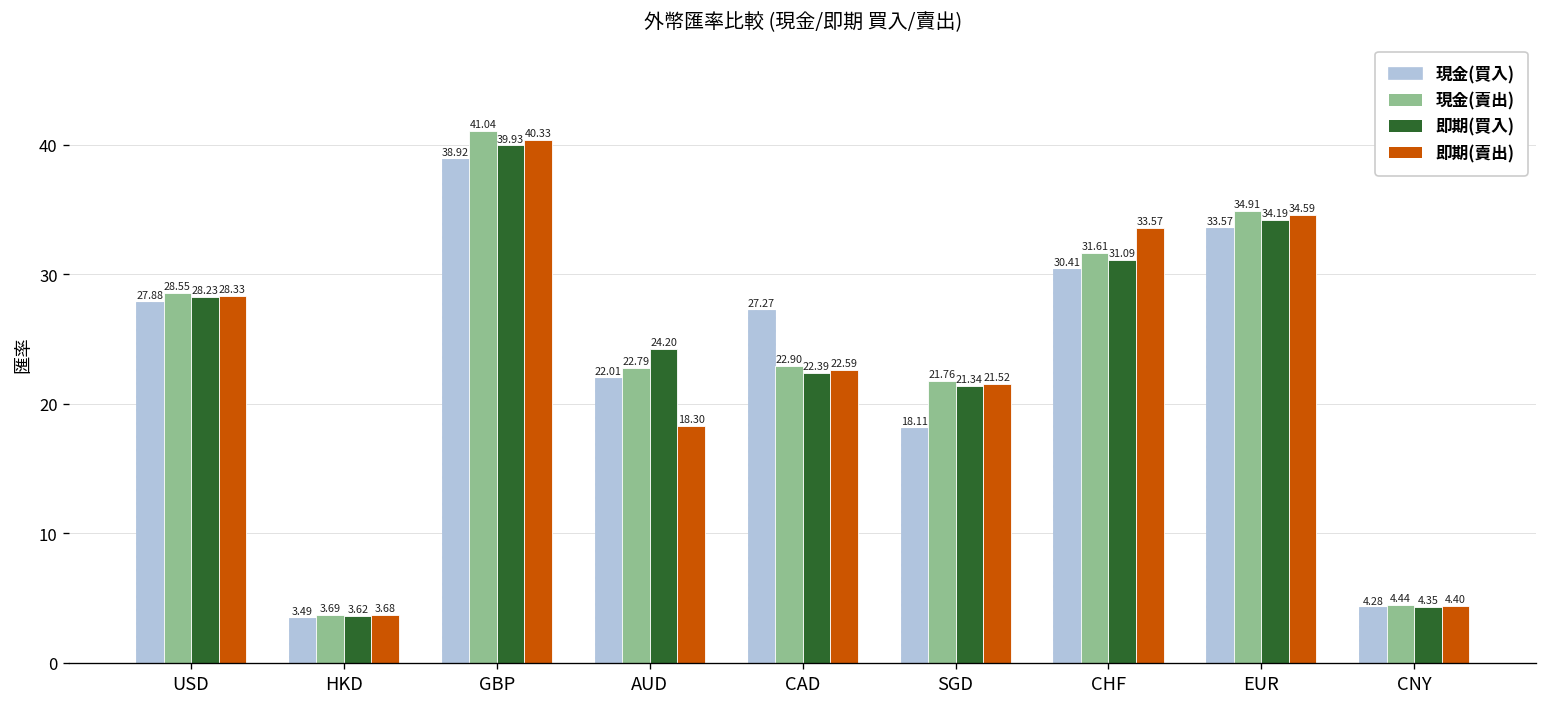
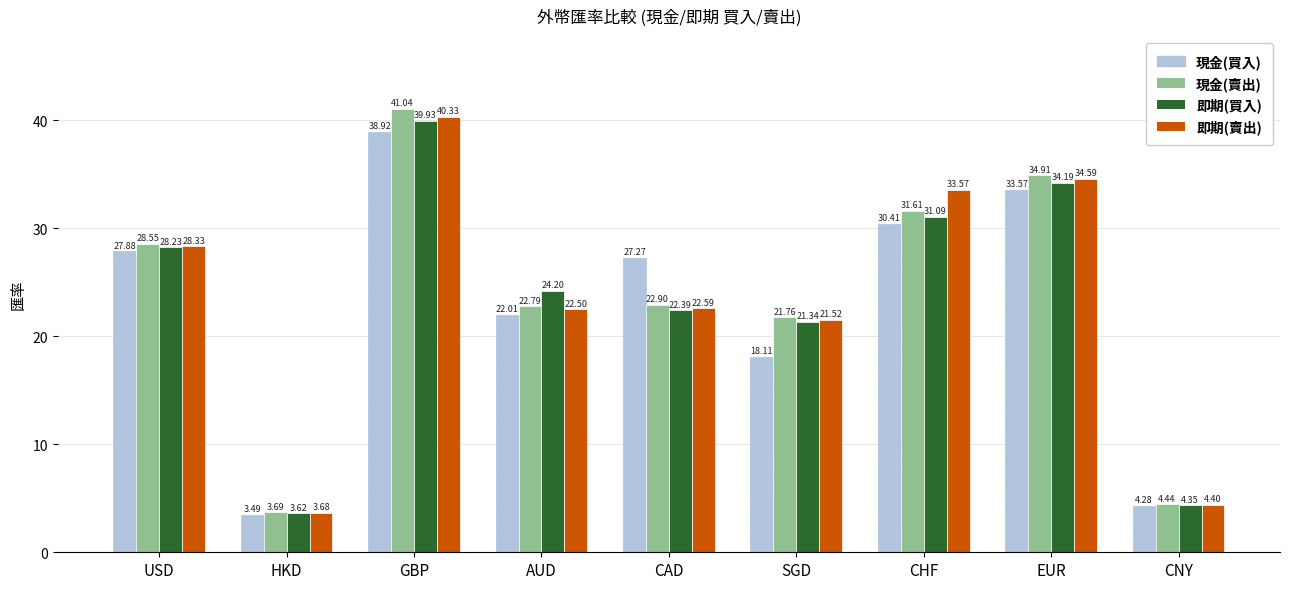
  {
    "現金(買入)": {
      "USD": 27.88,
      "HKD": 3.49,
      "GBP": 38.92,
      "AUD": 22.01,
      "CAD": 27.27,
      "SGD": 18.11,
      "CHF": 30.41,
      "EUR": 33.57,
      "CNY": 4.28
    },
    "現金(賣出)": {
      "USD": 28.55,
      "HKD": 3.69,
      "GBP": 41.04,
      "AUD": 22.79,
      "CAD": 22.90,
      "SGD": 21.76,
      "CHF": 31.61,
      "EUR": 34.91,
      "CNY": 4.44
    },
    "即期(買入)": {
      "USD": 28.23,
      "HKD": 3.62,
      "GBP": 39.93,
      "AUD": 24.20,
      "CAD": 22.39,
      "SGD": 21.34,
      "CHF": 31.09,
      "EUR": 34.19,
      "CNY": 4.35
    },
    "即期(賣出)": {
      "USD": 28.33,
      "HKD": 3.68,
      "GBP": 40.33,
-     "AUD": 18.30,
+     "AUD": 22.50,
      "CAD": 22.59,
      "SGD": 21.52,
      "CHF": 33.57,
      "EUR": 34.59,
      "CNY": 4.40
    }
  }
